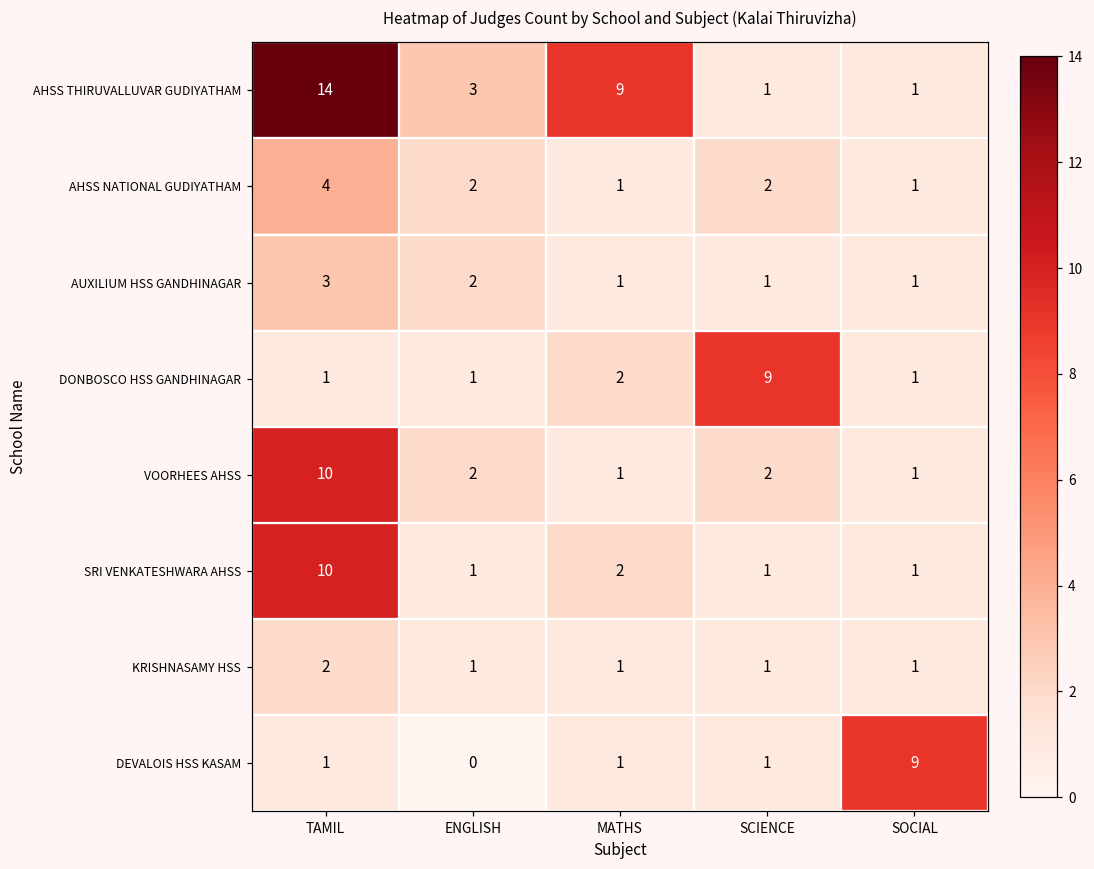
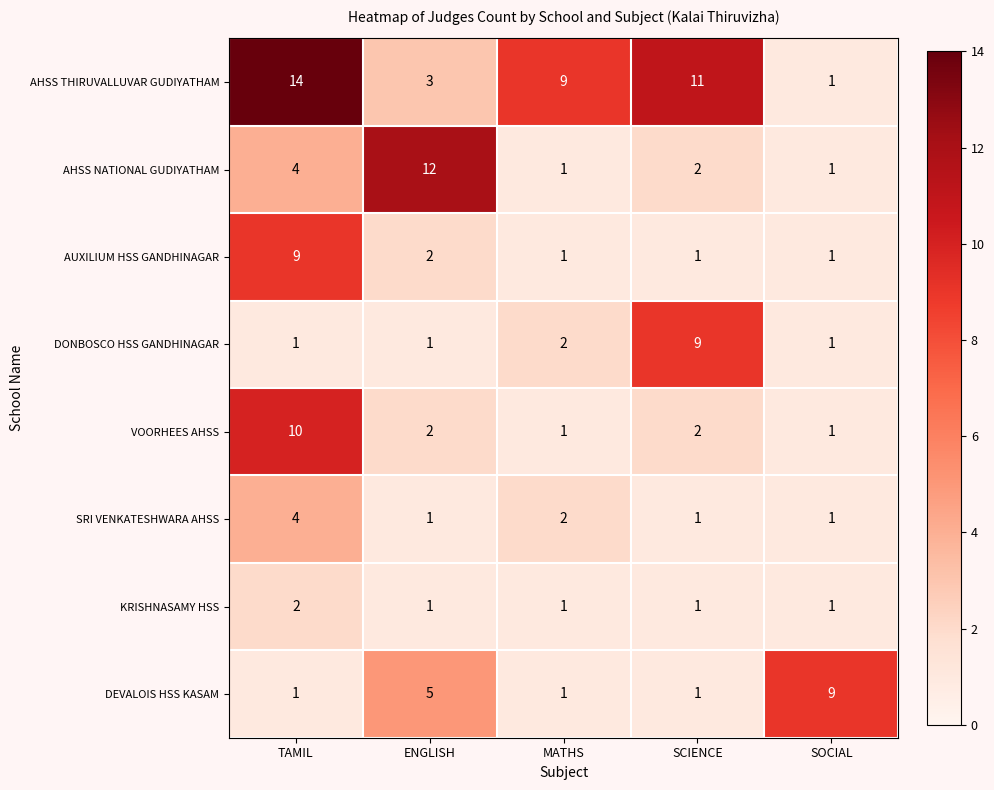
  {
    "AHSS THIRUVALLUVAR GUDIYATHAM": {
      "TAMIL": 14,
      "ENGLISH": 3,
      "MATHS": 9,
-     "SCIENCE": 1,
+     "SCIENCE": 11,
      "SOCIAL": 1
    },
    "AHSS NATIONAL GUDIYATHAM": {
      "TAMIL": 4,
-     "ENGLISH": 2,
+     "ENGLISH": 12,
      "MATHS": 1,
      "SCIENCE": 2,
      "SOCIAL": 1
    },
    "AUXILIUM HSS GANDHINAGAR": {
-     "TAMIL": 3,
+     "TAMIL": 9,
      "ENGLISH": 2,
      "MATHS": 1,
      "SCIENCE": 1,
      "SOCIAL": 1
    },
    "DONBOSCO HSS GANDHINAGAR": {
      "TAMIL": 1,
      "ENGLISH": 1,
      "MATHS": 2,
      "SCIENCE": 9,
      "SOCIAL": 1
    },
    "VOORHEES AHSS": {
      "TAMIL": 10,
      "ENGLISH": 2,
      "MATHS": 1,
      "SCIENCE": 2,
      "SOCIAL": 1
    },
    "SRI VENKATESHWARA AHSS": {
-     "TAMIL": 10,
+     "TAMIL": 4,
      "ENGLISH": 1,
      "MATHS": 2,
      "SCIENCE": 1,
      "SOCIAL": 1
    },
    "KRISHNASAMY HSS": {
      "TAMIL": 2,
      "ENGLISH": 1,
      "MATHS": 1,
      "SCIENCE": 1,
      "SOCIAL": 1
    },
    "DEVALOIS HSS KASAM": {
      "TAMIL": 1,
-     "ENGLISH": 0,
+     "ENGLISH": 5,
      "MATHS": 1,
      "SCIENCE": 1,
      "SOCIAL": 9
    }
  }
